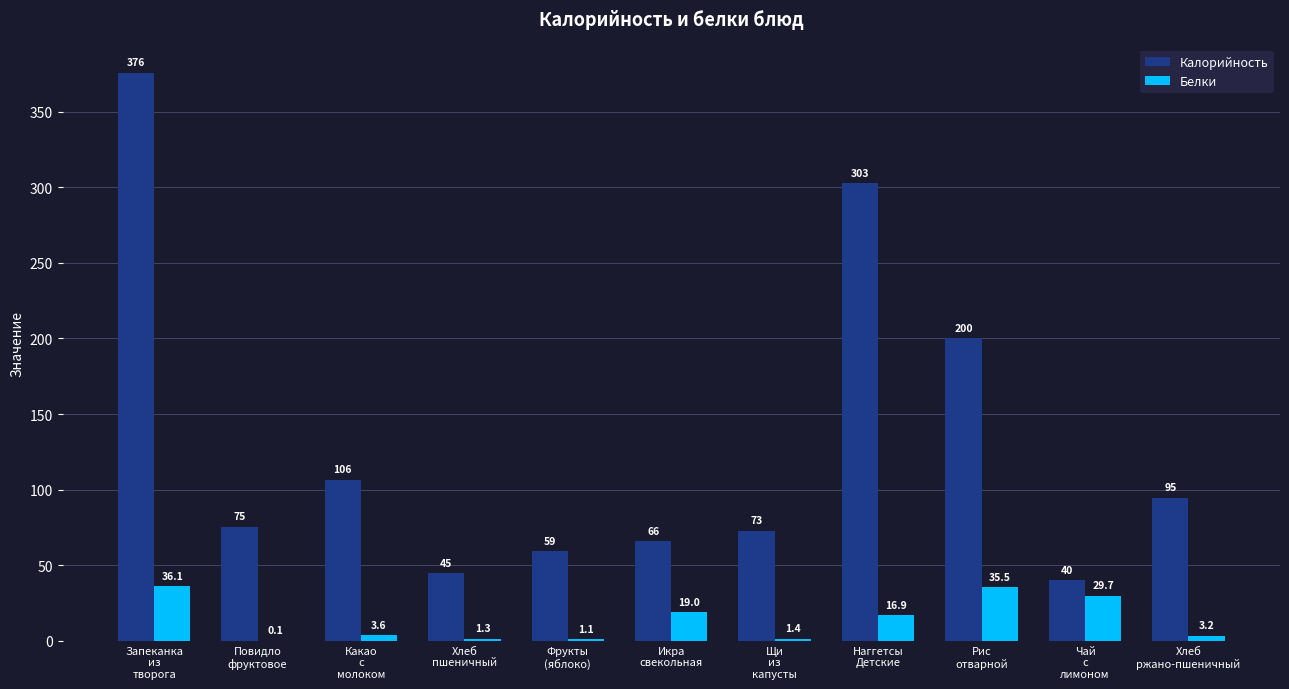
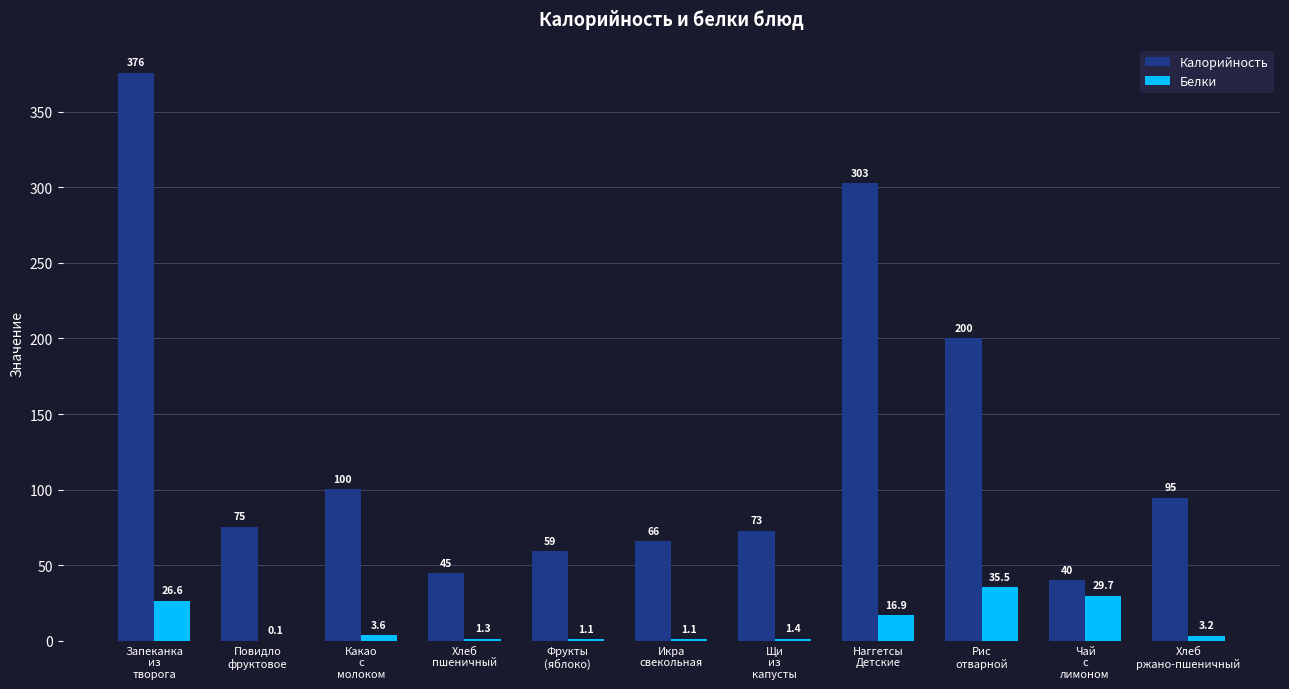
  {
    "Калорийность": {
      "Запеканка из творога": 376,
      "Повидло фруктовое": 75,
-     "Какао с молоком": 106,
+     "Какао с молоком": 100,
      "Хлеб пшеничный": 45,
      "Фрукты (яблоко)": 59,
      "Икра свекольная": 66,
      "Щи из капусты": 73,
      "Наггетсы Детские": 303,
      "Рис отварной": 200,
      "Чай с лимоном": 40,
      "Хлеб ржано-пшеничный": 95
    },
    "Белки": {
-     "Запеканка из творога": 36.1,
+     "Запеканка из творога": 26.6,
      "Повидло фруктовое": 0.1,
      "Какао с молоком": 3.6,
      "Хлеб пшеничный": 1.3,
      "Фрукты (яблоко)": 1.1,
-     "Икра свекольная": 19.0,
+     "Икра свекольная": 1.1,
      "Щи из капусты": 1.4,
      "Наггетсы Детские": 16.9,
      "Рис отварной": 35.5,
      "Чай с лимоном": 29.7,
      "Хлеб ржано-пшеничный": 3.2
    }
  }
